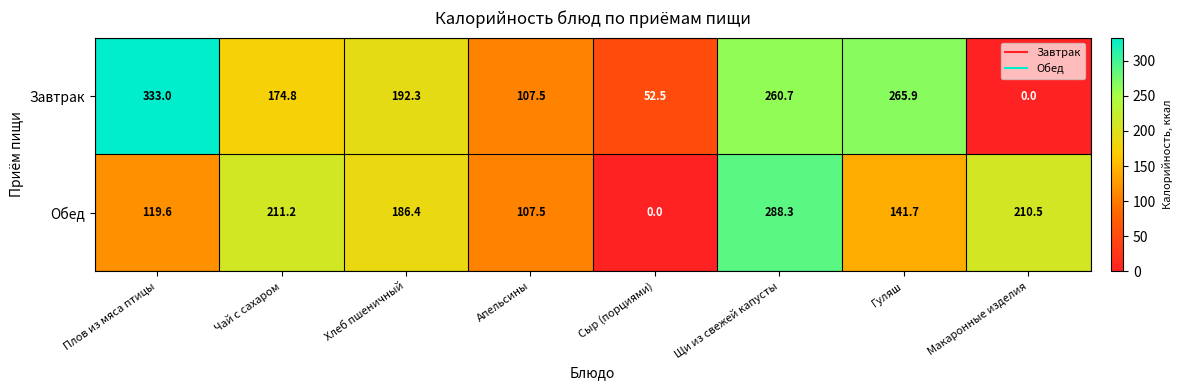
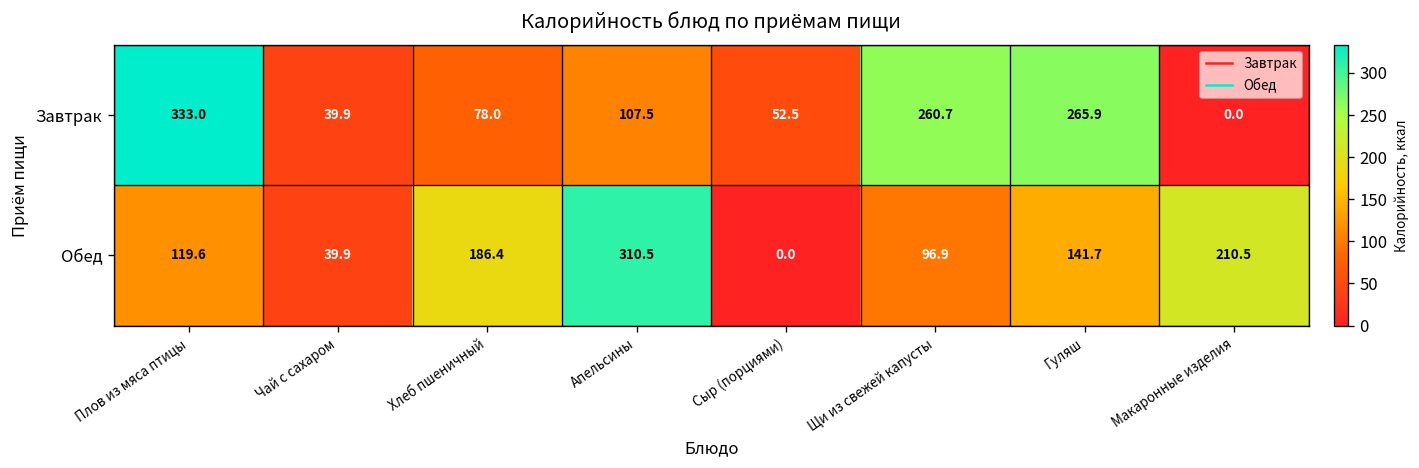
  {
    "Завтрак": {
      "Плов из мяса птицы": 333.0,
-     "Чай с сахаром": 174.8,
-     "Хлеб пшеничный": 192.3,
+     "Чай с сахаром": 39.9,
+     "Хлеб пшеничный": 78.0,
      "Апельсины": 107.5,
      "Сыр (порциями)": 52.5,
      "Щи из свежей капусты": 260.7,
      "Гуляш": 265.9,
      "Макаронные изделия": 0.0
    },
    "Обед": {
      "Плов из мяса птицы": 119.6,
-     "Чай с сахаром": 211.2,
+     "Чай с сахаром": 39.9,
      "Хлеб пшеничный": 186.4,
-     "Апельсины": 107.5,
+     "Апельсины": 310.5,
      "Сыр (порциями)": 0.0,
-     "Щи из свежей капусты": 288.3,
+     "Щи из свежей капусты": 96.9,
      "Гуляш": 141.7,
      "Макаронные изделия": 210.5
    }
  }
